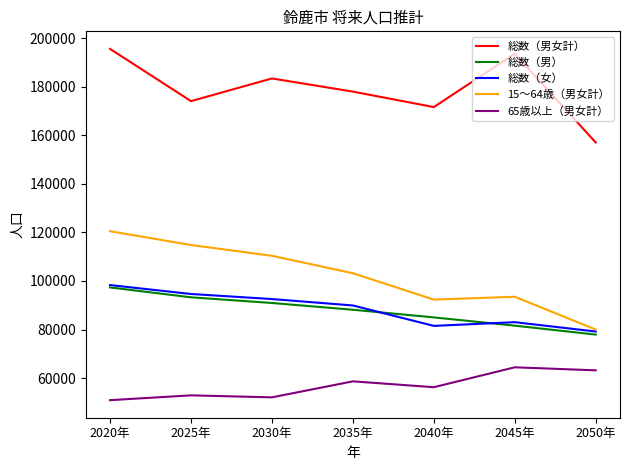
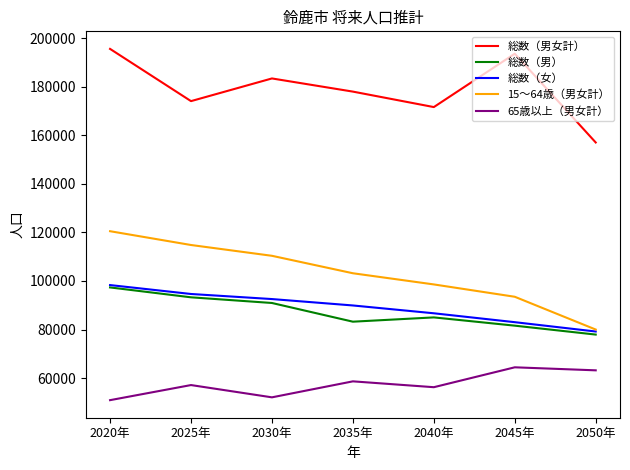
  {
    "総数（男女計）": {
      "2020年": 196000,
      "2025年": 174000,
      "2030年": 183000,
      "2035年": 178000,
      "2040年": 172000,
      "2050年": 157000
    },
    "総数（男）": {
      "2025年": 93000,
      "2030年": 91000,
-     "2035年": 88000,
+     "2035年": 83000,
      "2040年": 85000,
      "2045年": 82000,
      "2050年": 78000
    },
    "総数（女）": {
      "2025年": 95000,
      "2030年": 93000,
      "2035年": 90000,
-     "2040年": 81000,
+     "2040年": 87000,
      "2045年": 83000
    },
    "15～64歳（男女計）": {
      "2020年": 121000,
      "2025年": 115000,
      "2030年": 110000,
      "2035年": 103000,
-     "2040年": 92000,
+     "2040年": 99000,
      "2045年": 94000
    },
    "65歳以上（男女計）": {
      "2020年": 51000,
-     "2025年": 53000,
+     "2025年": 57000,
      "2030年": 52000,
      "2035年": 59000,
      "2040年": 56000,
      "2045年": 64000,
      "2050年": 63000
    }
  }
